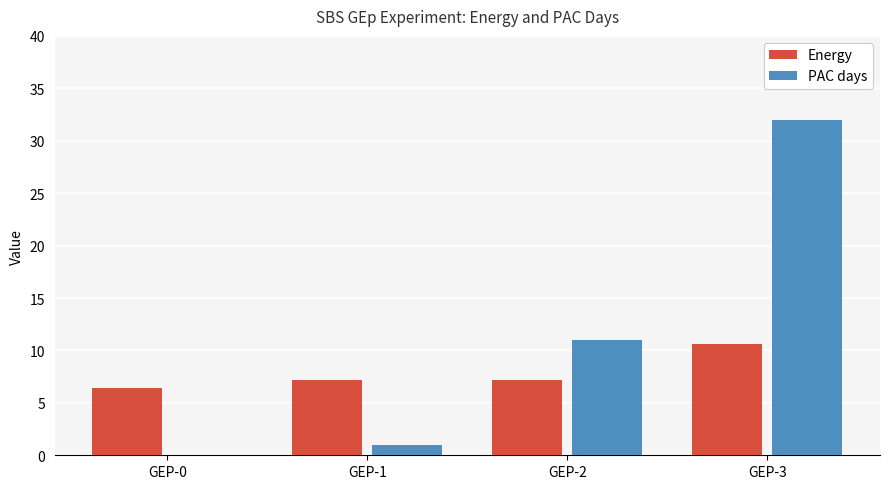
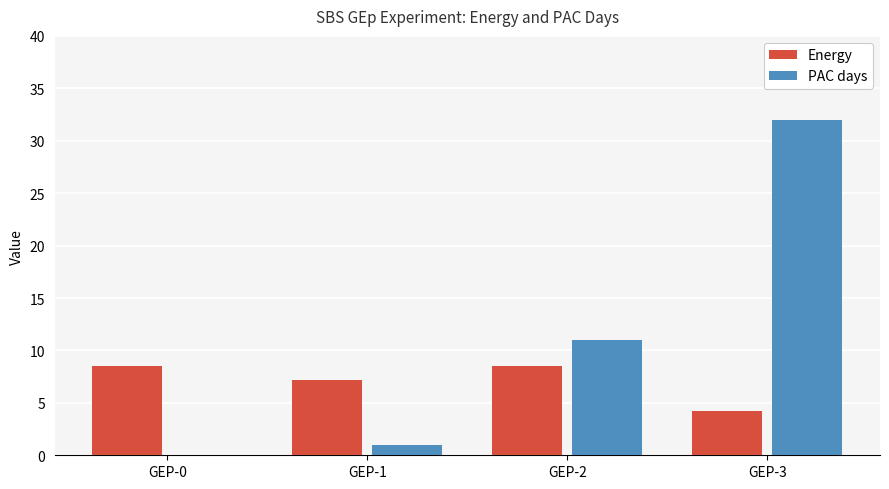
  {
    "Energy": {
-     "GEP-0": 6.4,
+     "GEP-0": 8.5,
      "GEP-1": 7.2,
-     "GEP-2": 7.2,
-     "GEP-3": 10.6
+     "GEP-2": 8.5,
+     "GEP-3": 4.2
    },
    "PAC days": {
      "GEP-0": 0.0,
      "GEP-1": 1.0,
      "GEP-2": 11.0,
      "GEP-3": 32.0
    }
  }
